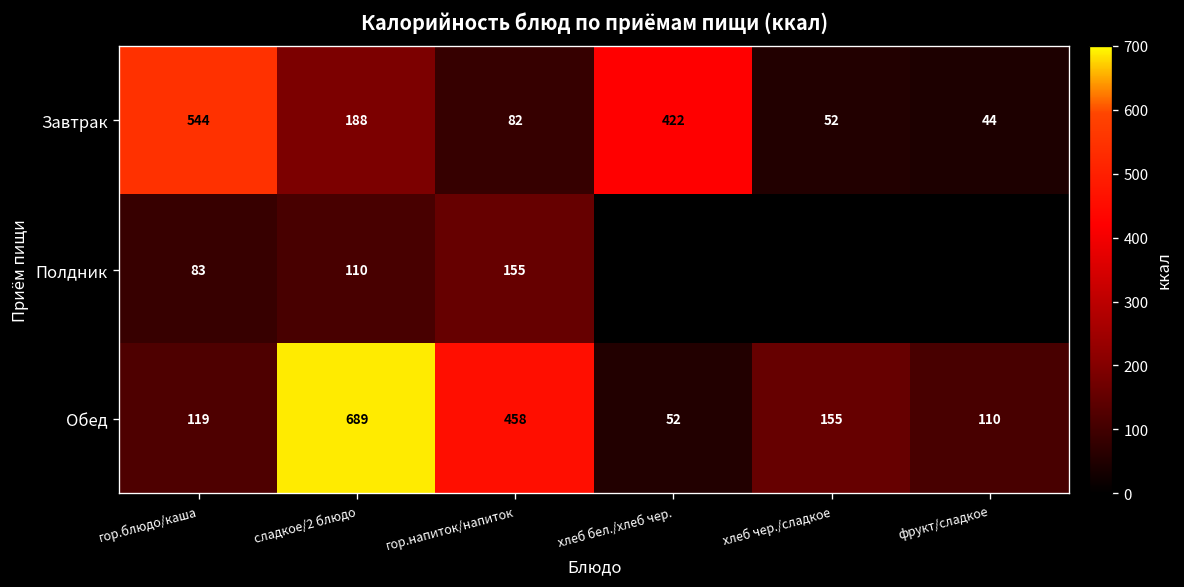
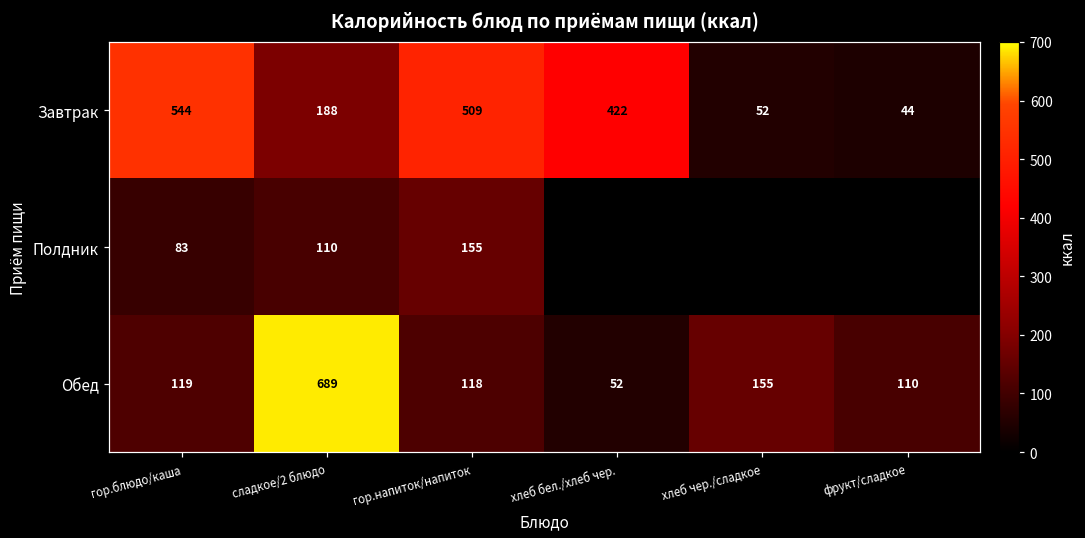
  {
    "Завтрак": {
      "гор.блюдо/каша": 544,
      "сладкое/2 блюдо": 188,
-     "гор.напиток/напиток": 82,
+     "гор.напиток/напиток": 509,
      "хлеб бел./хлеб чер.": 422,
      "хлеб чер./сладкое": 52,
      "фрукт/сладкое": 44
    },
    "Полдник": {
      "гор.блюдо/каша": 83,
      "сладкое/2 блюдо": 110,
      "гор.напиток/напиток": 155
    },
    "Обед": {
      "гор.блюдо/каша": 119,
      "сладкое/2 блюдо": 689,
-     "гор.напиток/напиток": 458,
+     "гор.напиток/напиток": 118,
      "хлеб бел./хлеб чер.": 52,
      "хлеб чер./сладкое": 155,
      "фрукт/сладкое": 110
    }
  }
